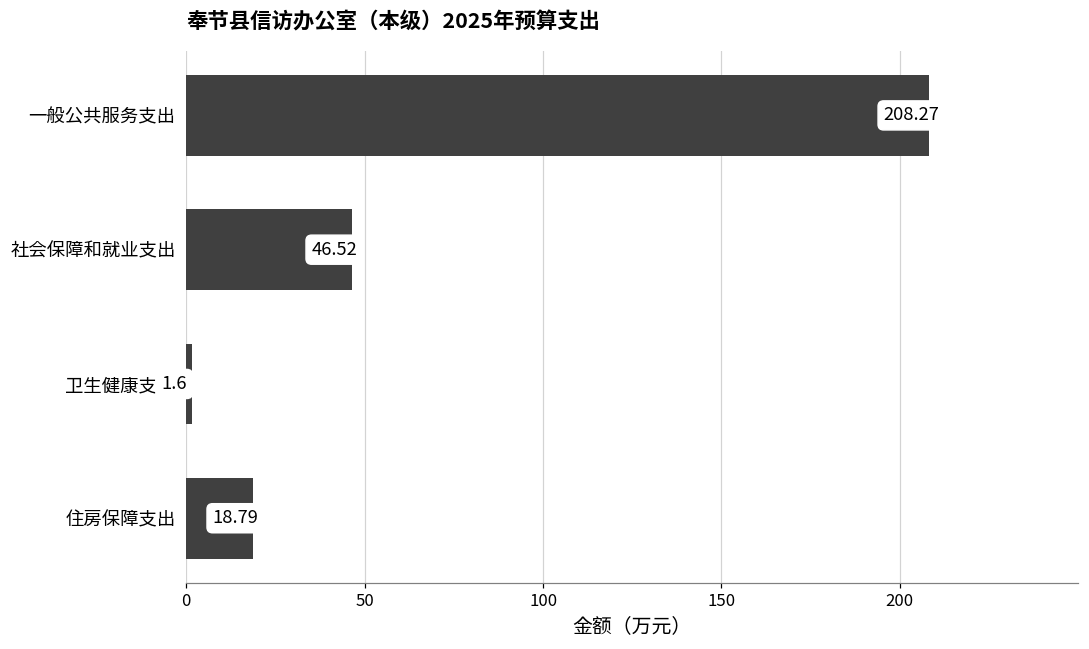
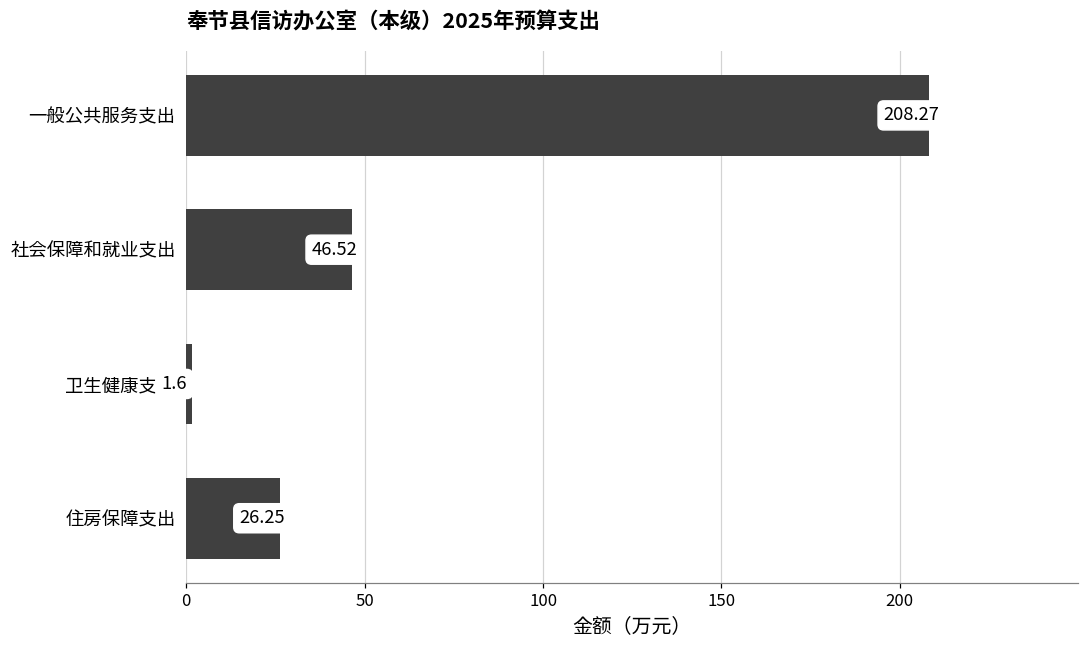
  {
-   "住房保障支出": 18.79
+   "住房保障支出": 26.25
  }
